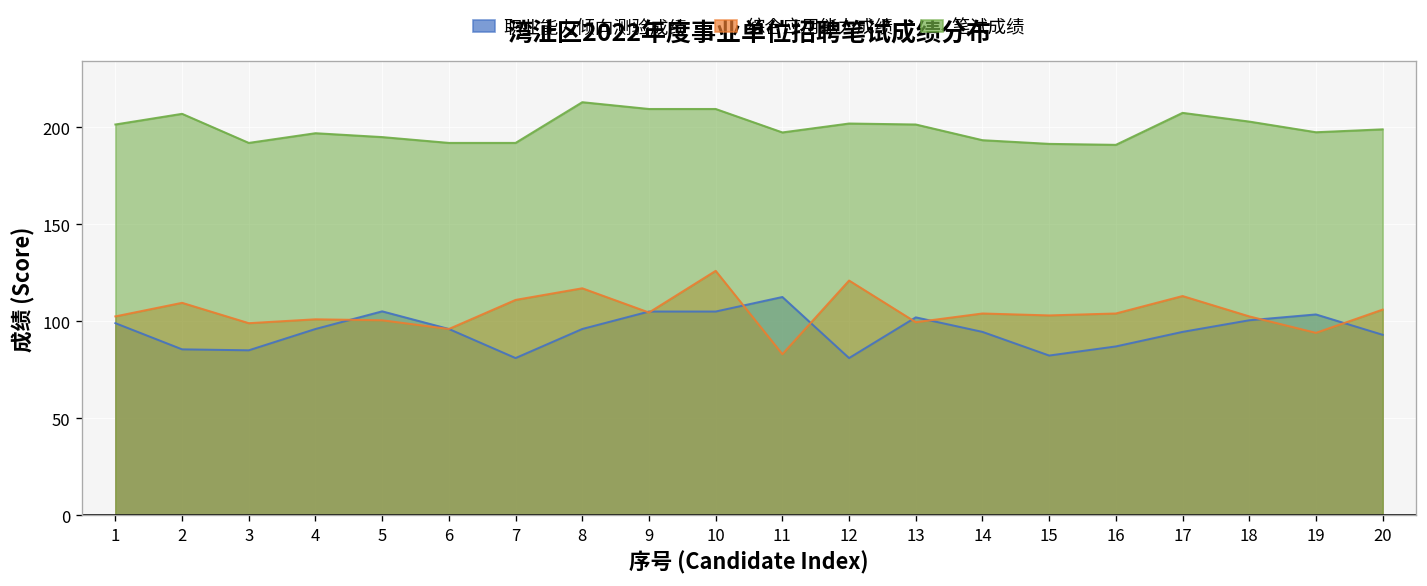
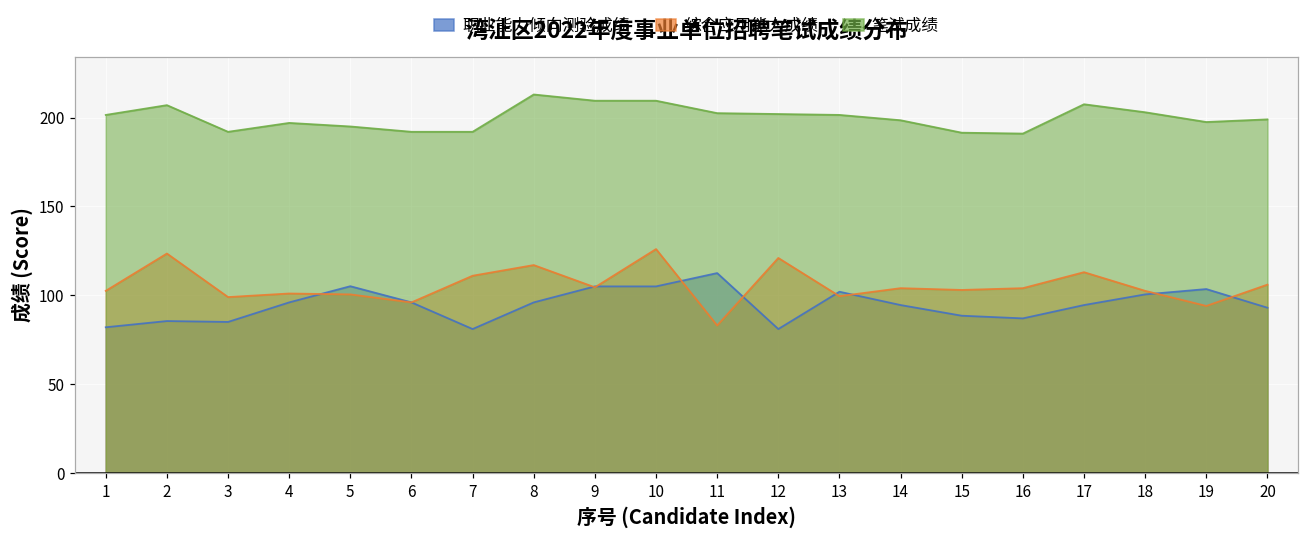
  {
    "职业能力倾向测验成绩": {
-     "1": 99,
+     "1": 82,
      "2": 86,
      "3": 85,
      "4": 96,
      "5": 105,
      "7": 81,
      "8": 96,
      "10": 105,
      "11": 113,
      "12": 81,
      "13": 102,
      "14": 95,
-     "15": 82,
+     "15": 89,
      "16": 87,
      "17": 95,
      "18": 101,
      "19": 104,
      "20": 93
    },
    "综合应用能力成绩": {
      "1": 103,
-     "2": 110,
+     "2": 124,
      "3": 99,
      "4": 101,
      "5": 101,
      "7": 111,
      "8": 117,
      "10": 126,
      "11": 83,
      "12": 121,
      "13": 100,
      "14": 104,
      "15": 103,
      "16": 104,
      "17": 113,
      "18": 103,
      "19": 94,
      "20": 106
    },
    "笔试成绩": {
      "1": 202,
      "2": 207,
      "3": 192,
      "4": 197,
      "5": 195,
      "6": 192,
      "7": 192,
      "8": 213,
      "9": 210,
      "10": 210,
-     "11": 197,
+     "11": 203,
      "12": 202,
      "13": 202,
-     "14": 193,
+     "14": 199,
      "15": 192,
      "16": 191,
      "17": 208,
      "18": 203,
      "19": 198,
      "20": 199
    }
  }
